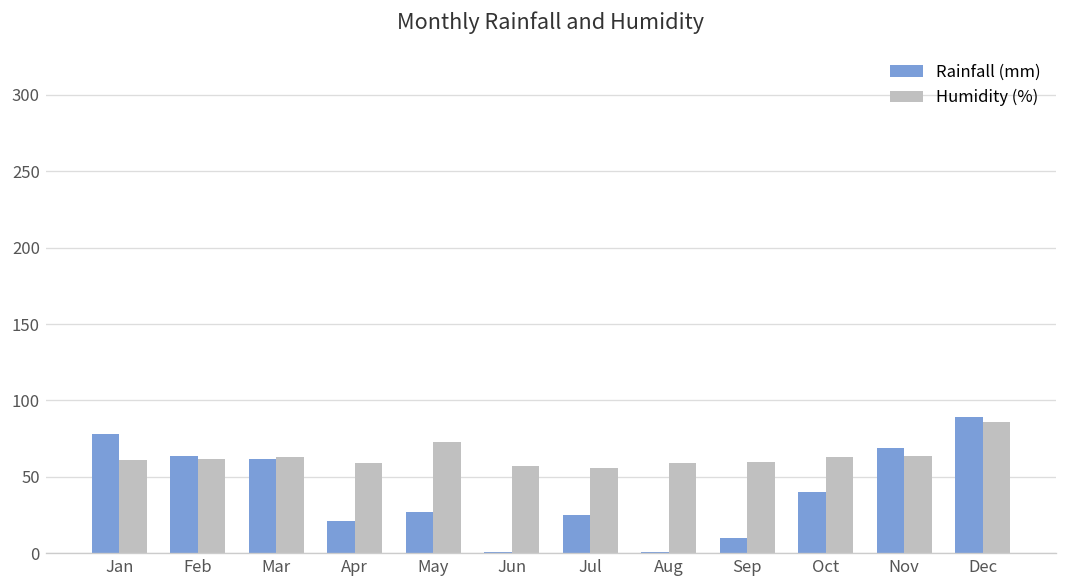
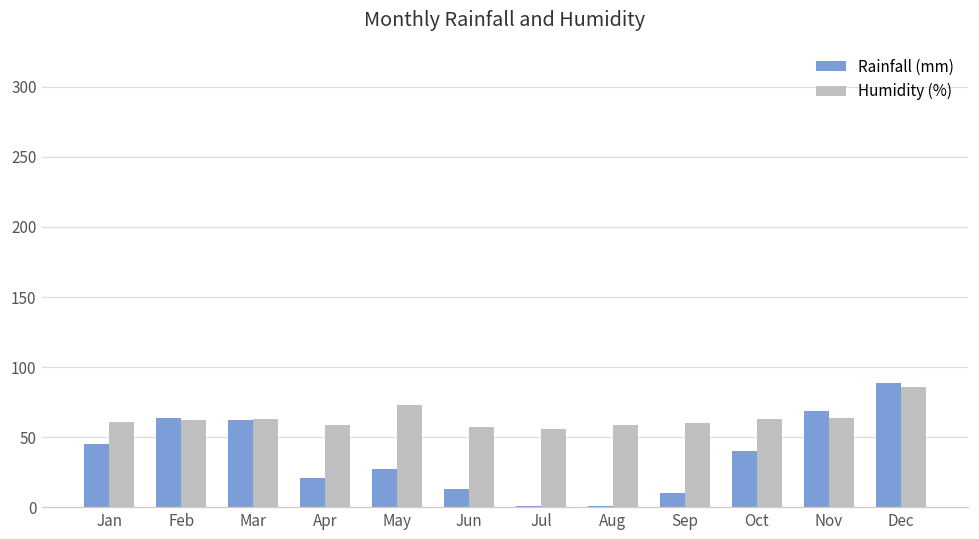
  {
    "Rainfall (mm)": {
-     "Jan": 78,
+     "Jan": 45,
      "Feb": 64,
      "Mar": 62,
      "Apr": 21,
      "May": 27,
-     "Jun": 1,
-     "Jul": 25,
+     "Jun": 13,
+     "Jul": 1,
      "Sep": 10,
      "Oct": 40,
      "Nov": 69,
      "Dec": 89
    },
    "Humidity (%)": {
      "Jan": 61,
      "Feb": 62,
      "Mar": 63,
      "Apr": 59,
      "May": 73,
      "Jun": 57,
      "Jul": 56,
      "Aug": 59,
      "Sep": 60,
      "Oct": 63,
      "Nov": 64,
      "Dec": 86
    }
  }
